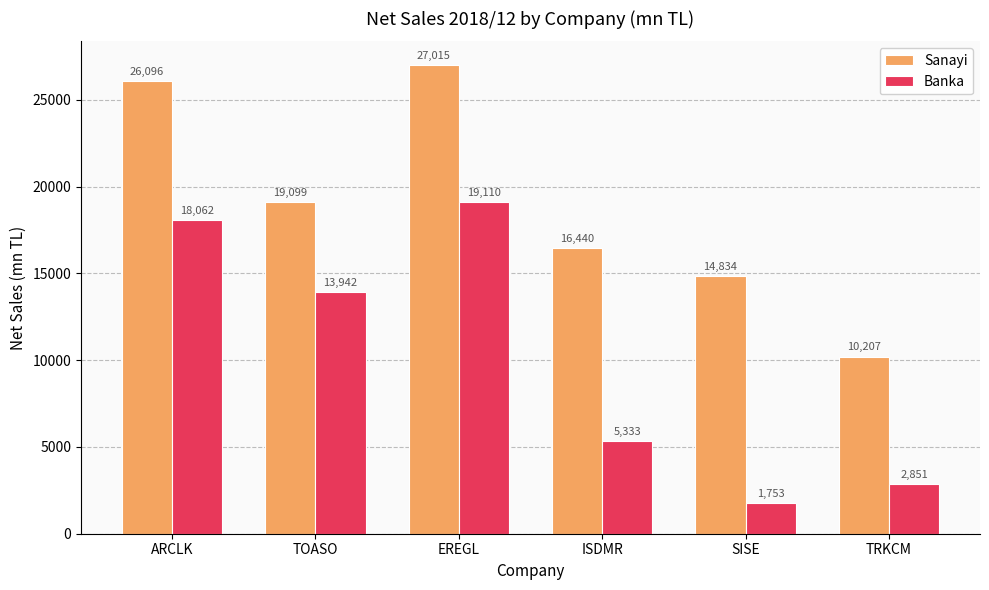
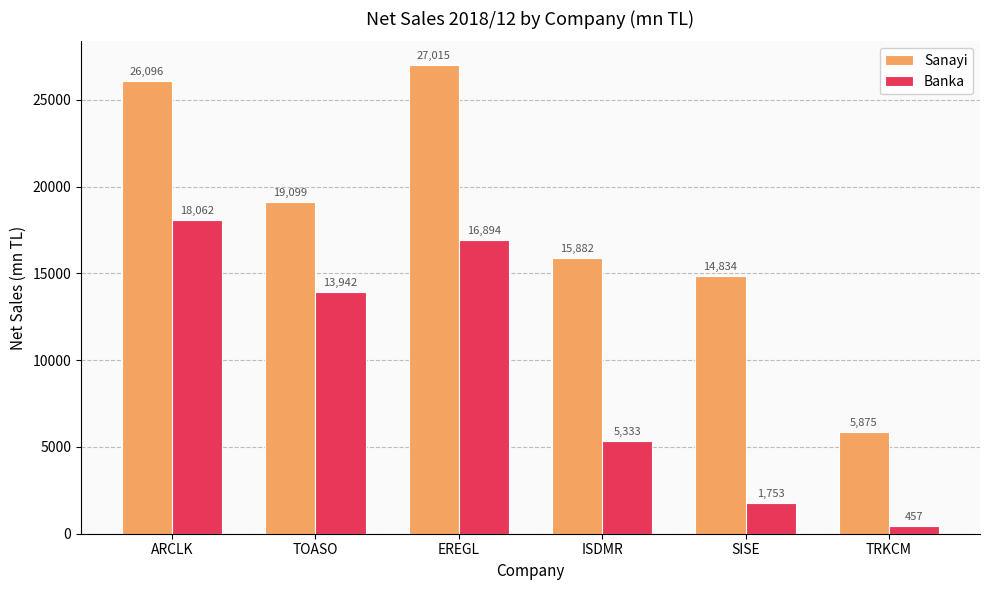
  {
    "Sanayi": {
      "ARCLK": "26,096",
      "TOASO": "19,099",
      "EREGL": "27,015",
-     "ISDMR": "16,440",
+     "ISDMR": "15,882",
      "SISE": "14,834",
-     "TRKCM": "10,207"
+     "TRKCM": "5,875"
    },
    "Banka": {
      "ARCLK": "18,062",
      "TOASO": "13,942",
-     "EREGL": "19,110",
+     "EREGL": "16,894",
      "ISDMR": "5,333",
      "SISE": "1,753",
-     "TRKCM": "2,851"
+     "TRKCM": "457"
    }
  }
